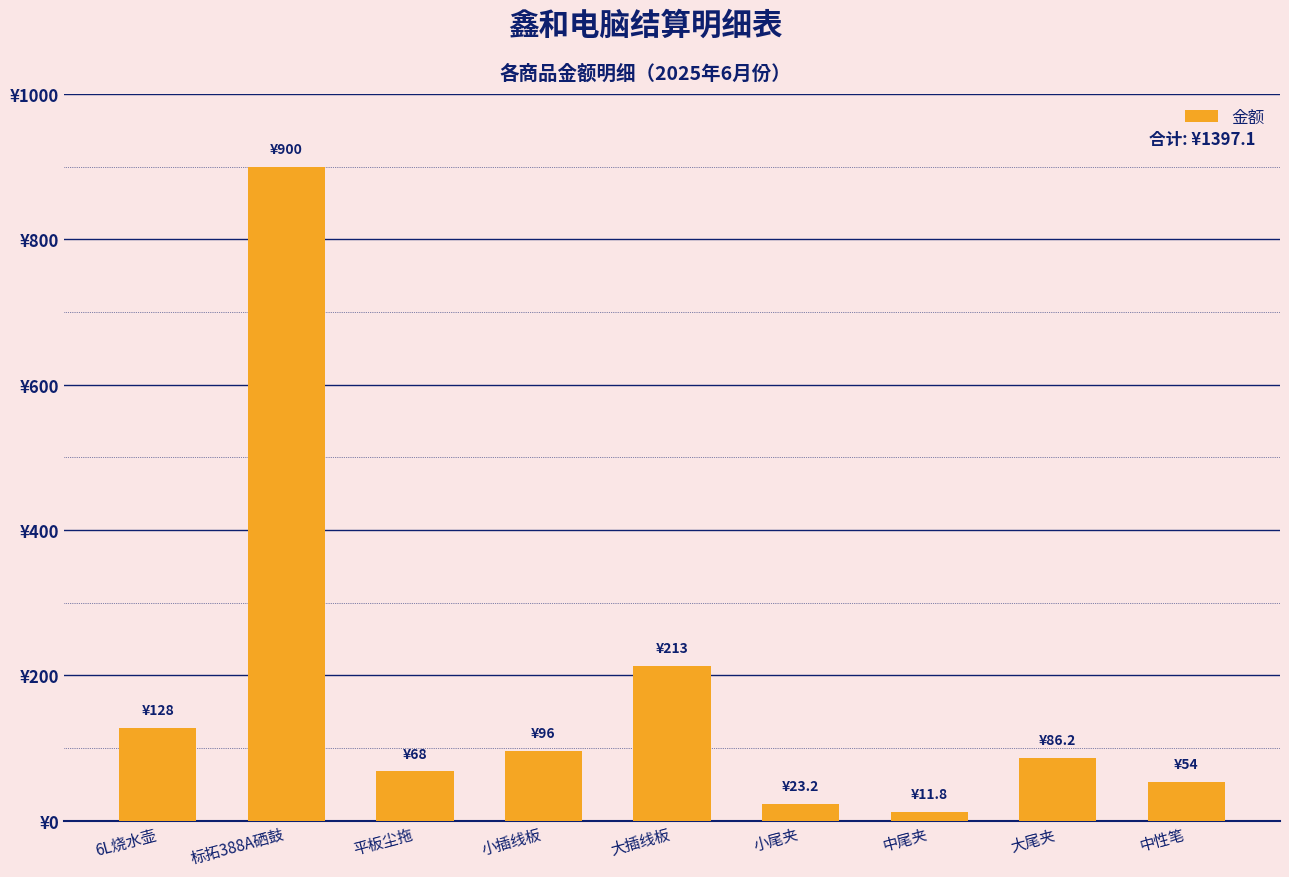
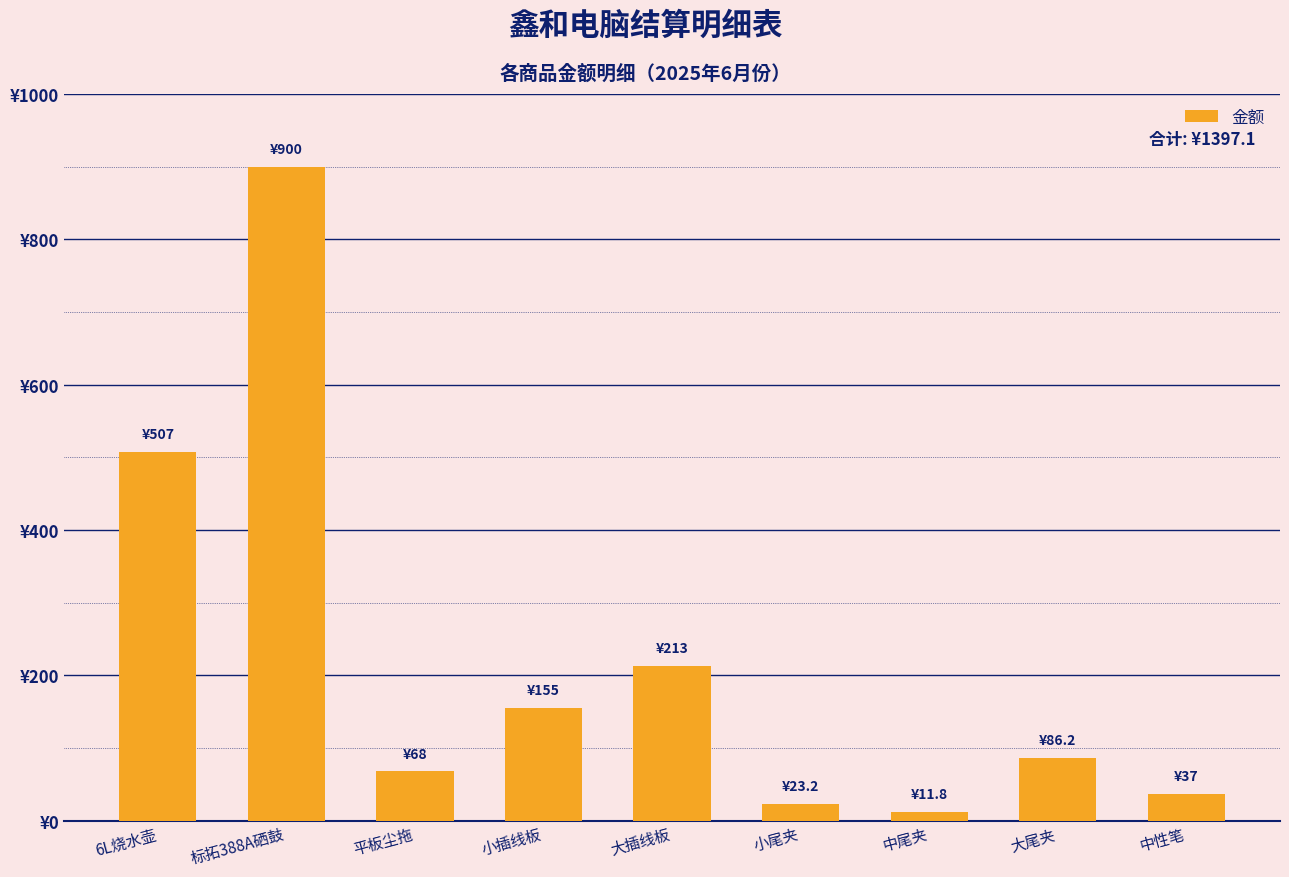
  {
-   "6L烧水壶": "¥128",
+   "6L烧水壶": "¥507",
    "标拓388A硒鼓": "¥900",
    "平板尘拖": "¥68",
-   "小插线板": "¥96",
+   "小插线板": "¥155",
    "大插线板": "¥213",
    "小尾夹": "¥23.2",
    "中尾夹": "¥11.8",
    "大尾夹": "¥86.2",
-   "中性笔": "¥54"
+   "中性笔": "¥37"
  }
